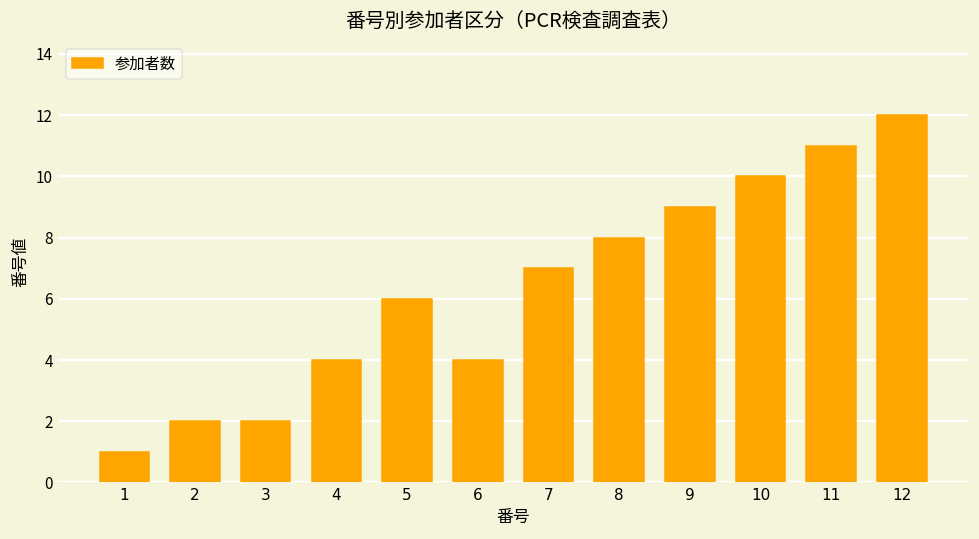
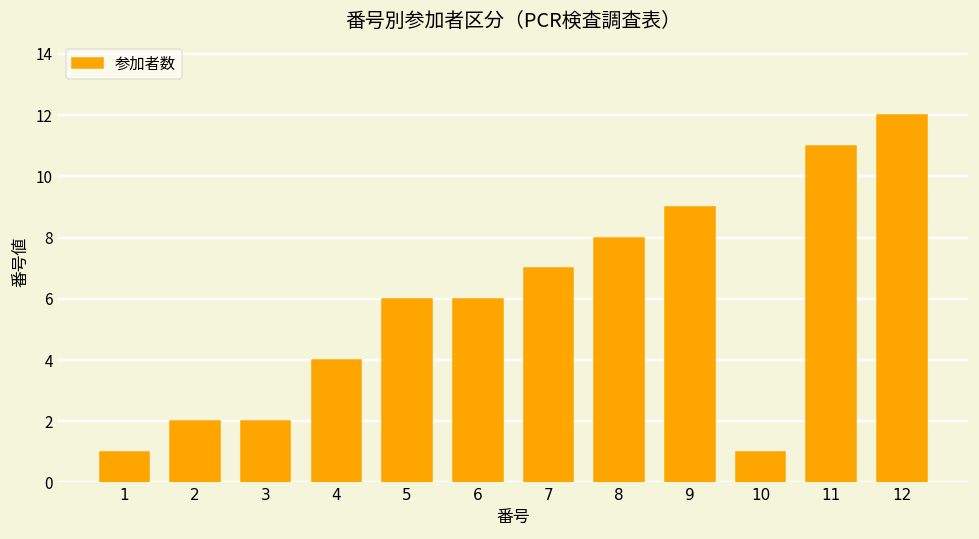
  {
    "1": 1,
    "2": 2,
    "3": 2,
    "4": 4,
    "5": 6,
-   "6": 4,
+   "6": 6,
    "7": 7,
    "8": 8,
    "9": 9,
-   "10": 10,
+   "10": 1,
    "11": 11,
    "12": 12
  }
